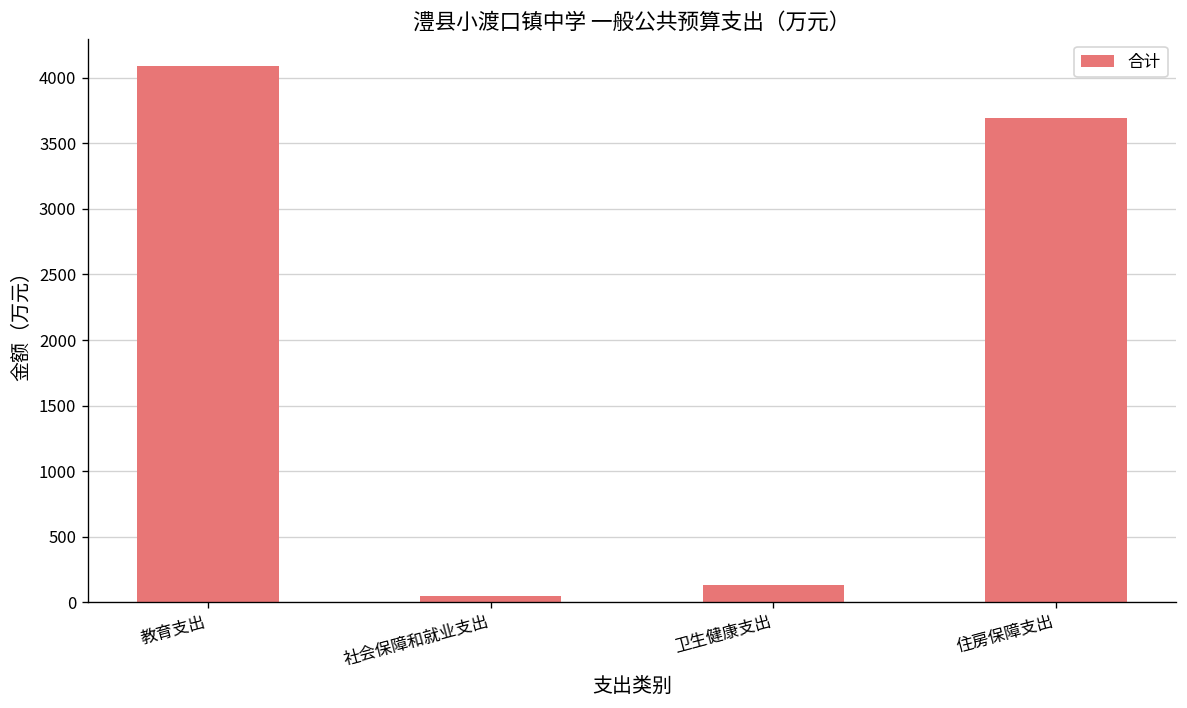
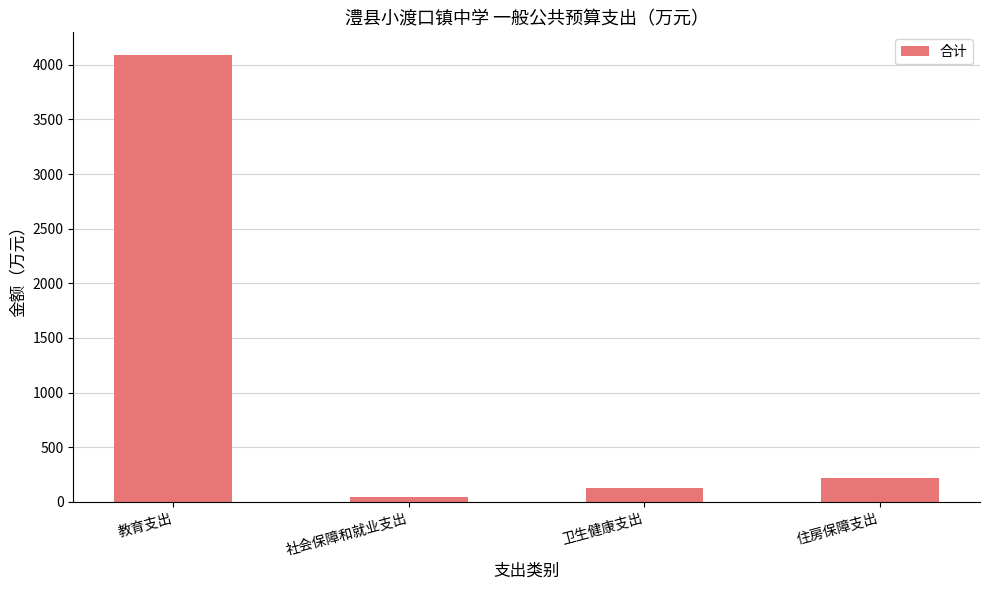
  {
    "教育支出": 4090,
    "社会保障和就业支出": 50,
    "卫生健康支出": 130,
-   "住房保障支出": 3690
+   "住房保障支出": 220
  }
